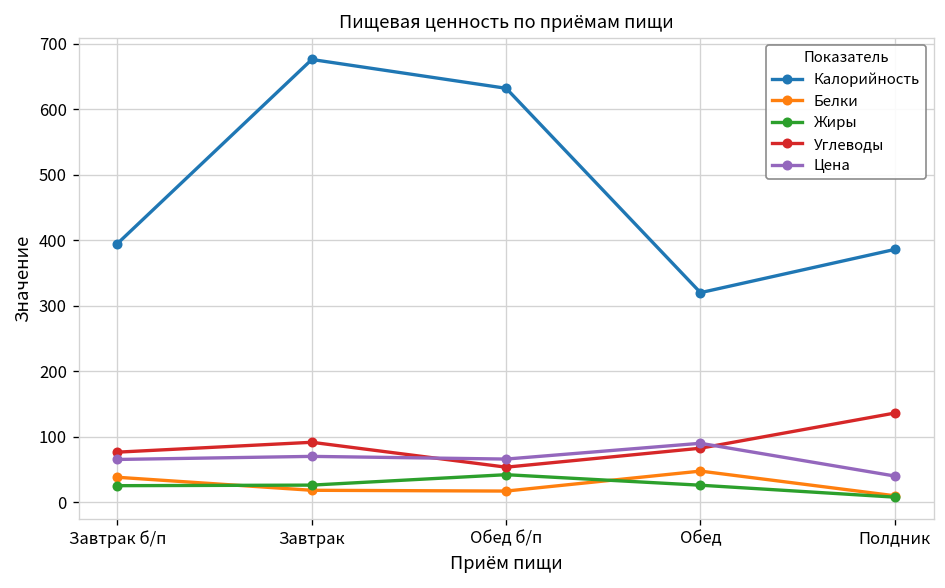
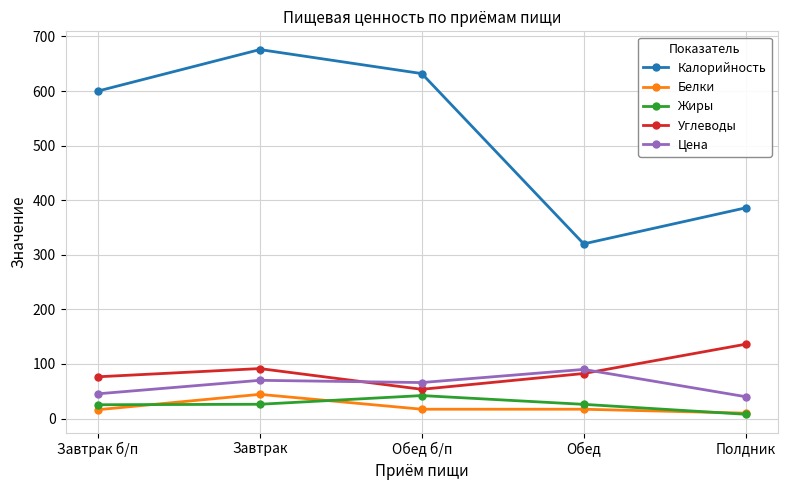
  {
    "Калорийность": {
-     "Завтрак б/п": 400,
+     "Завтрак б/п": 600,
      "Завтрак": 680,
      "Обед б/п": 630,
      "Обед": 320,
      "Полдник": 390
    },
    "Белки": {
-     "Завтрак б/п": 40,
-     "Завтрак": 20,
+     "Завтрак б/п": 20,
+     "Завтрак": 40,
      "Обед б/п": 20,
-     "Обед": 50
+     "Обед": 20
    },
    "Жиры": {
      "Завтрак б/п": 30,
      "Завтрак": 30,
      "Обед б/п": 40,
      "Обед": 30
    },
    "Углеводы": {
      "Завтрак б/п": 80,
      "Завтрак": 90,
      "Обед б/п": 50,
      "Обед": 80,
      "Полдник": 140
    },
    "Цена": {
-     "Завтрак б/п": 70,
+     "Завтрак б/п": 50,
      "Завтрак": 70,
      "Обед б/п": 70,
      "Обед": 90,
      "Полдник": 40
    }
  }
